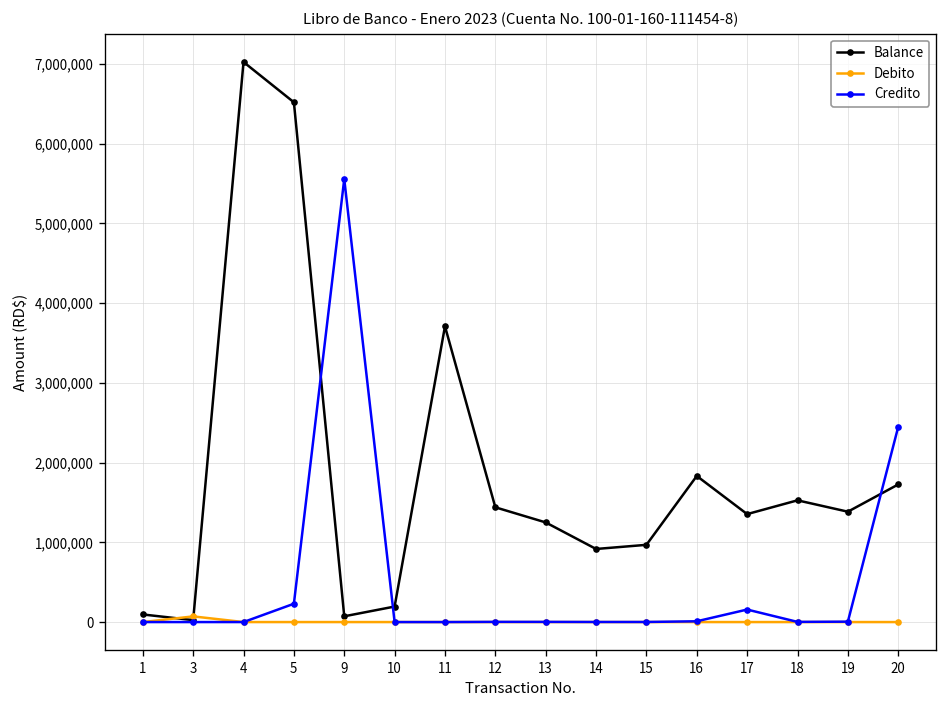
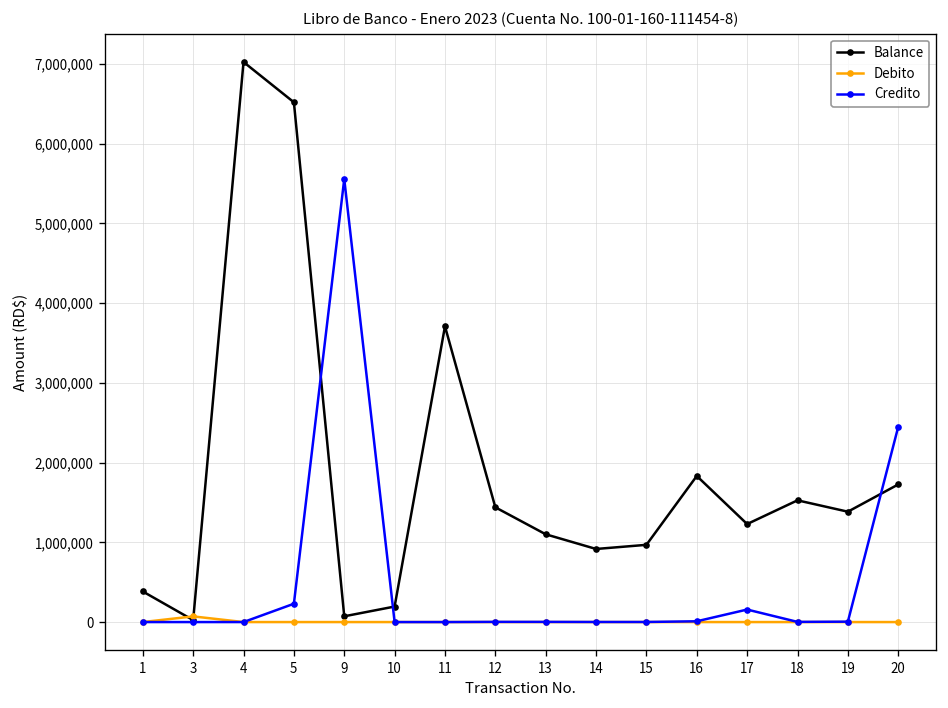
  {
    "Balance": {
-     "1": "100,000",
+     "1": "400,000",
      "4": "7,000,000",
      "5": "6,500,000",
      "9": "100,000",
      "10": "200,000",
      "11": "3,700,000",
      "12": "1,400,000",
-     "13": "1,200,000",
+     "13": "1,100,000",
      "14": "900,000",
      "15": "1,000,000",
      "16": "1,800,000",
-     "17": "1,400,000",
+     "17": "1,200,000",
      "18": "1,500,000",
      "19": "1,400,000",
      "20": "1,700,000"
    },
    "Debito": {
      "3": "100,000",
      "5": "0",
      "9": "0",
      "17": "0",
      "20": "0"
    },
    "Credito": {
      "5": "200,000",
      "9": "5,600,000",
      "17": "200,000",
      "20": "2,400,000"
    }
  }
